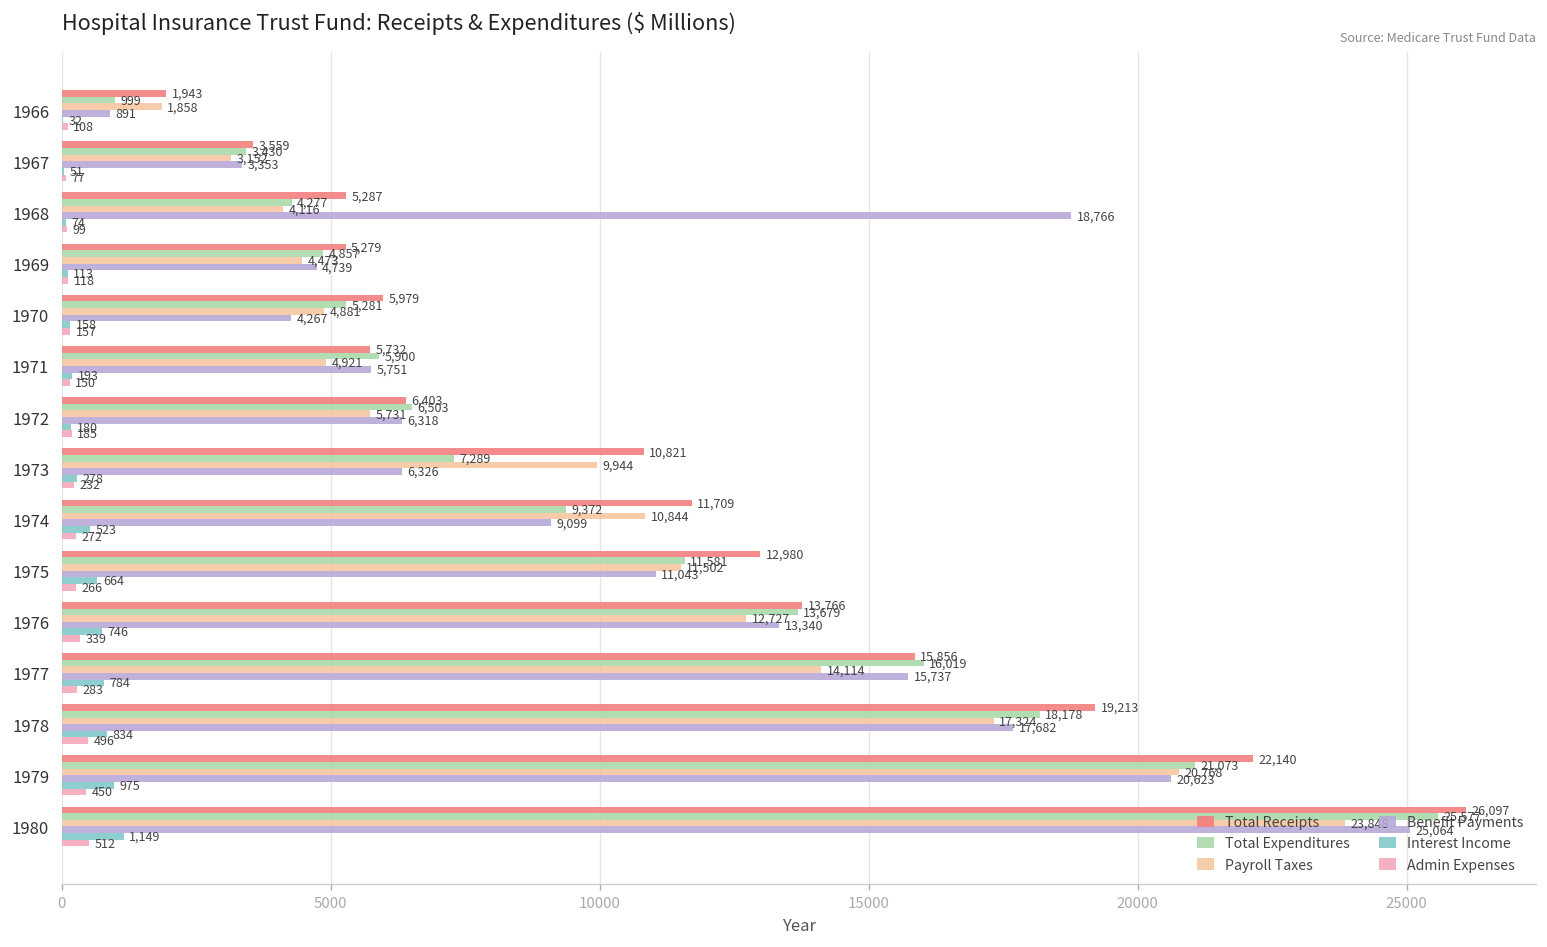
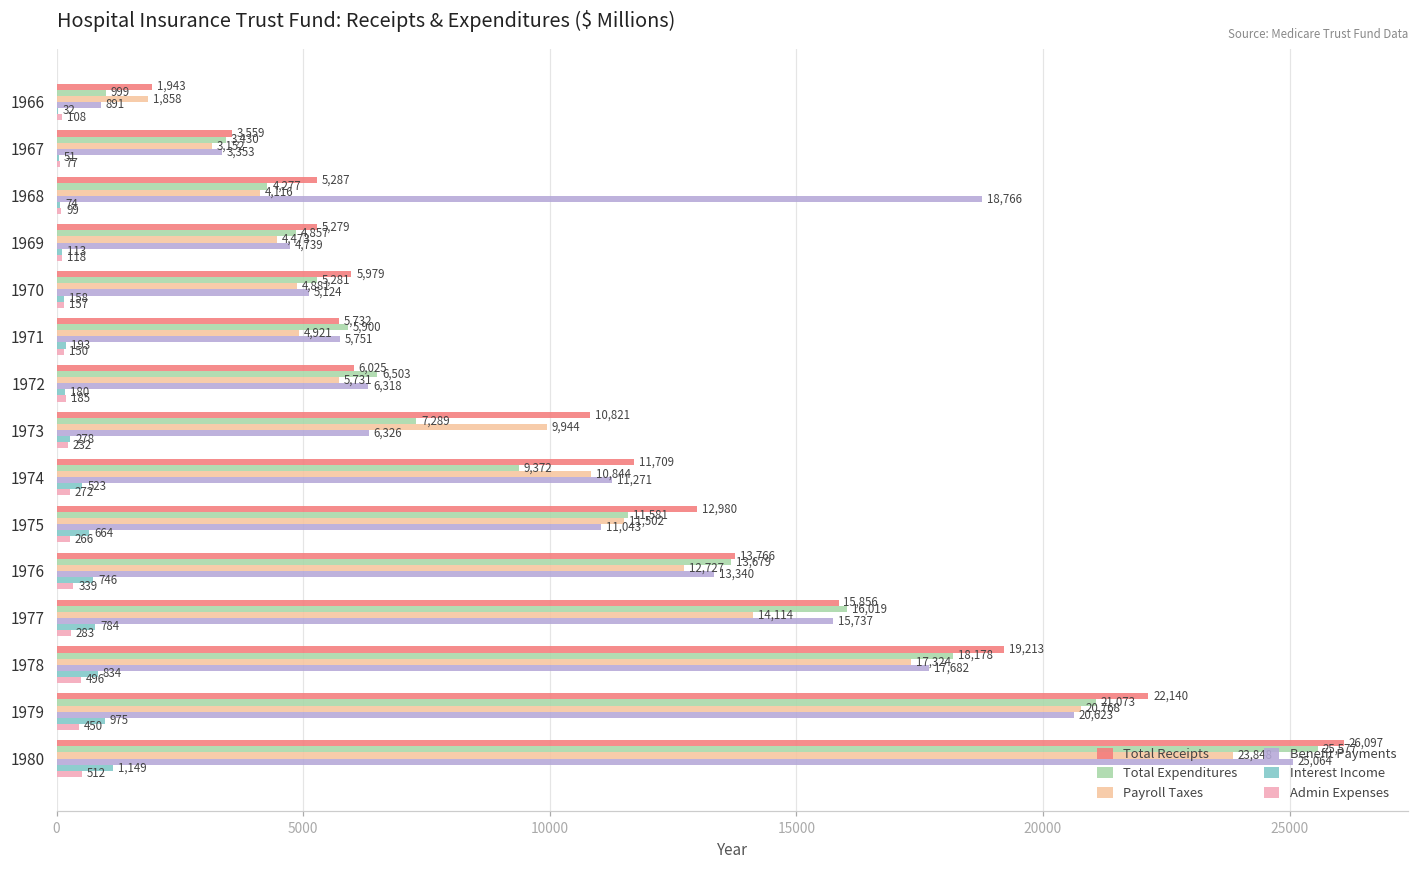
  {
    "Total Receipts": {
      "1966": "1,943",
      "1968": "5,287",
      "1969": "5,279",
      "1970": "5,979",
-     "1972": "6,403",
+     "1972": "6,025",
      "1973": "10,821",
      "1974": "11,709",
      "1975": "12,980",
      "1978": "19,213",
      "1979": "22,140",
      "1980": "26,097"
    },
    "Benefit Payments": {
      "1966": "891",
      "1968": "18,766",
-     "1970": "4,267",
+     "1970": "5,124",
      "1971": "5,751",
      "1972": "6,318",
      "1973": "6,326",
-     "1974": "9,099",
+     "1974": "11,271",
      "1976": "13,340",
      "1977": "15,737",
      "1980": "25,064"
    }
  }
